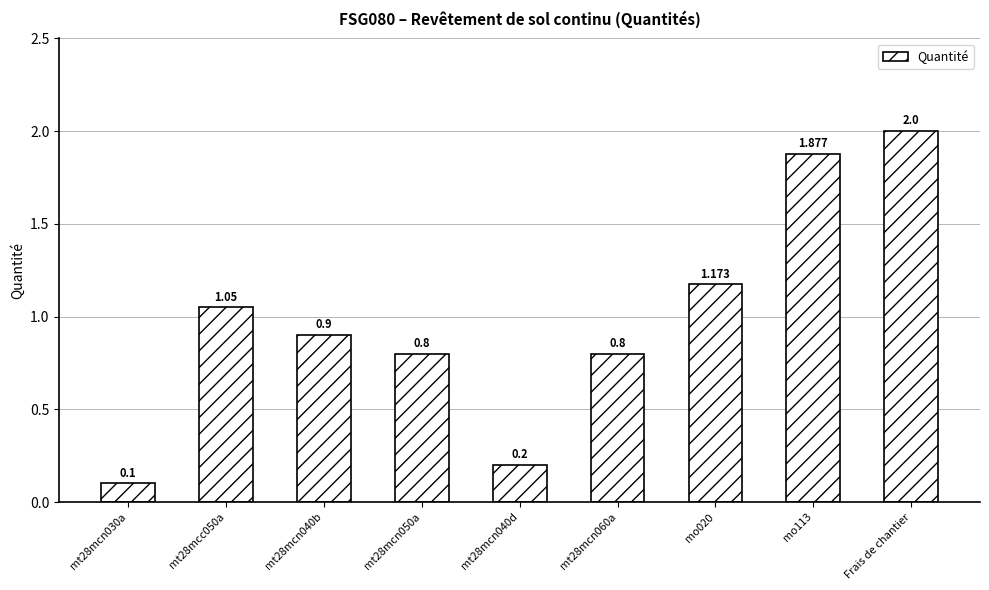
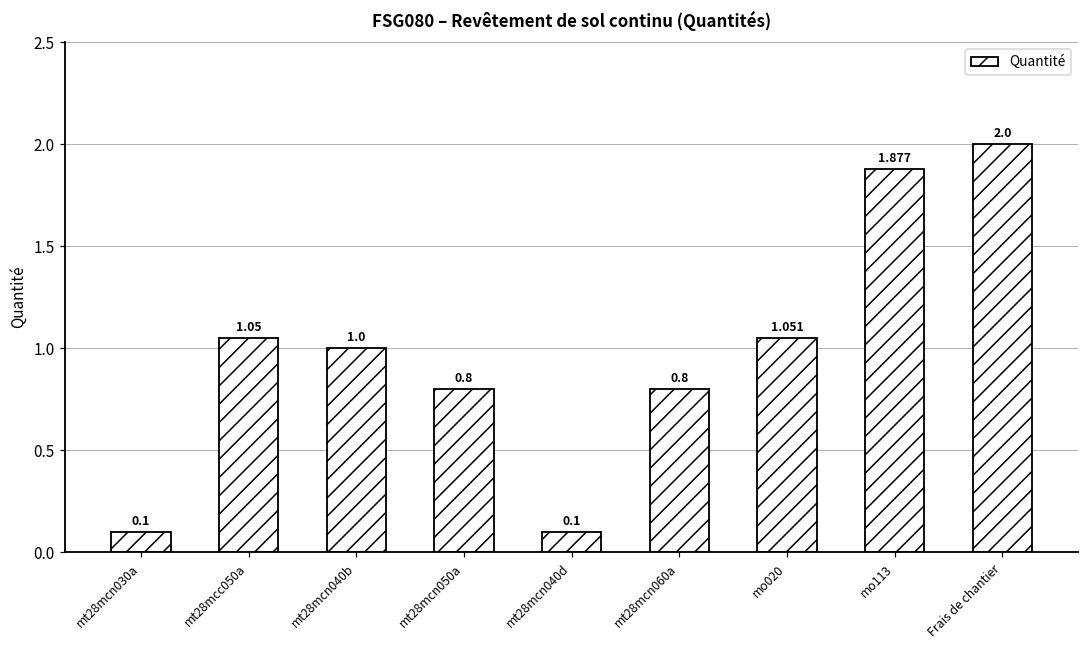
  {
    "mt28mcn030a": 0.1,
    "mt28mcc050a": 1.05,
-   "mt28mcn040b": 0.9,
+   "mt28mcn040b": 1.0,
    "mt28mcn050a": 0.8,
-   "mt28mcn040d": 0.2,
+   "mt28mcn040d": 0.1,
    "mt28mcn060a": 0.8,
-   "mo020": 1.173,
+   "mo020": 1.051,
    "mo113": 1.877,
    "Frais de chantier": 2.0
  }
